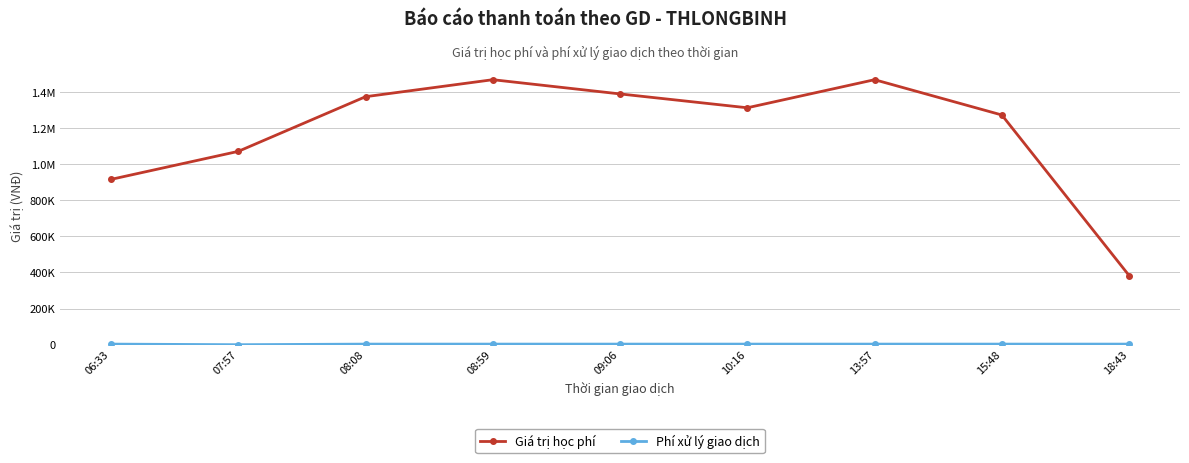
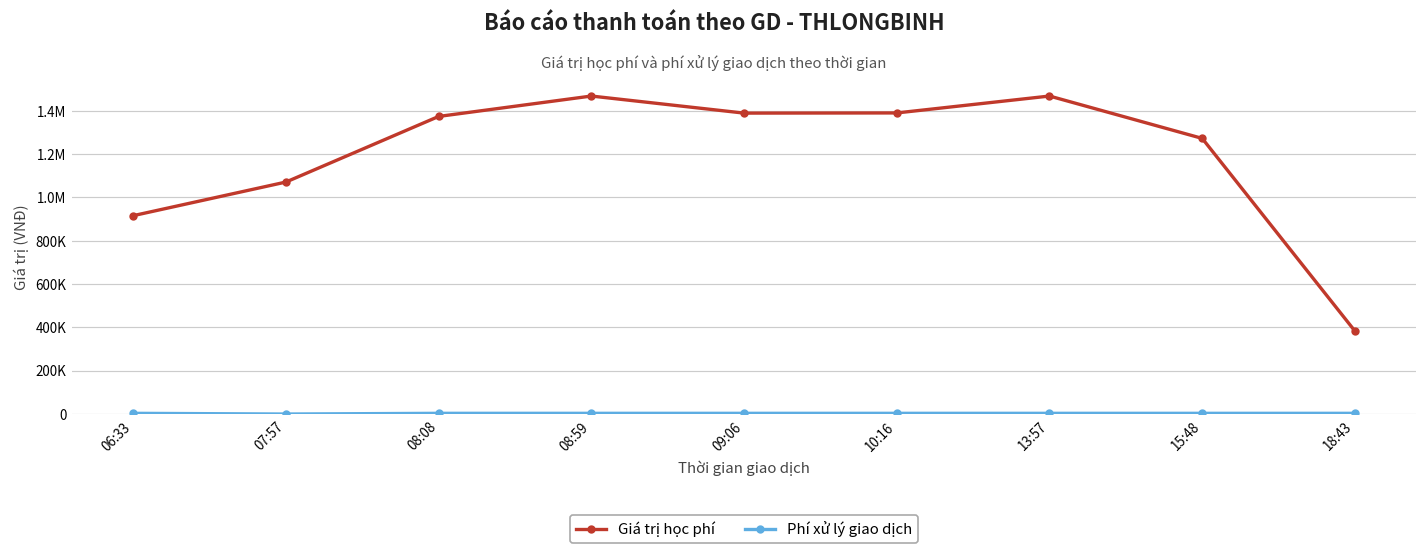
  {
    "Giá trị học phí": {
      "06:33": 920000,
      "07:57": 1070000,
      "08:08": 1370000,
      "08:59": 1470000,
      "09:06": 1390000,
-     "10:16": 1310000,
+     "10:16": 1390000,
      "13:57": 1470000,
      "15:48": 1270000,
      "18:43": 380000
    },
    "Phí xử lý giao dịch": {
      "06:33": 0,
      "07:57": 0,
      "08:08": 0,
      "08:59": 0,
      "09:06": 0,
      "10:16": 0,
      "13:57": 0,
      "15:48": 0,
      "18:43": 0
    }
  }
